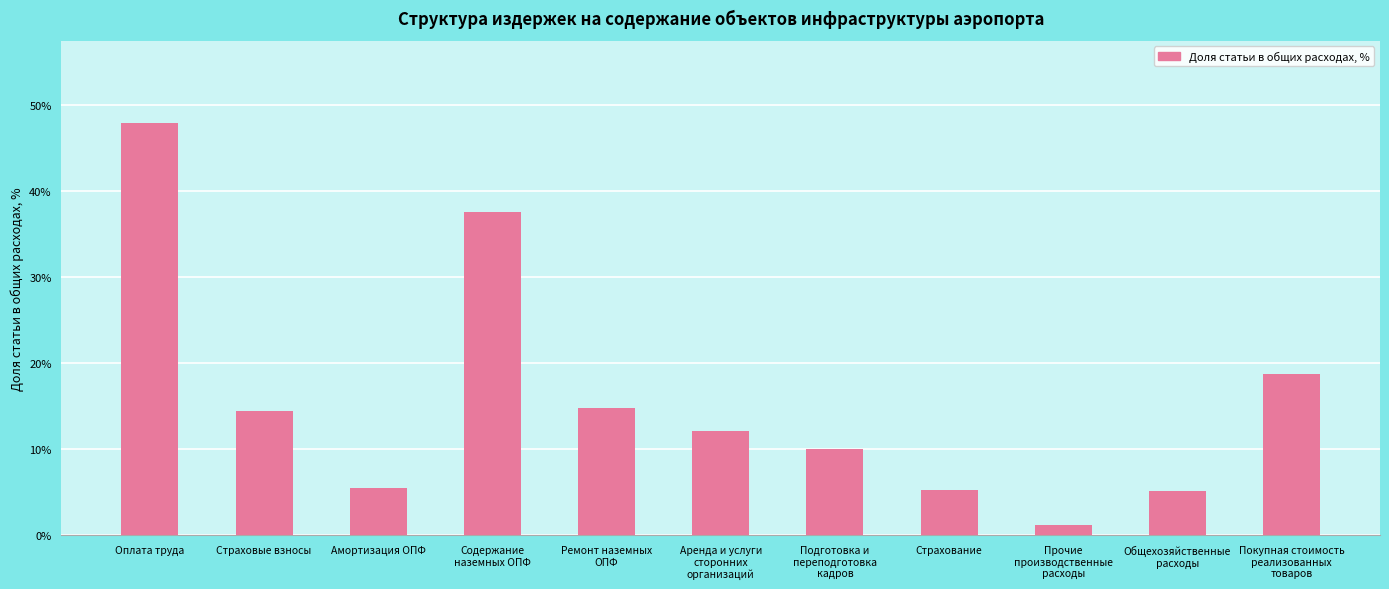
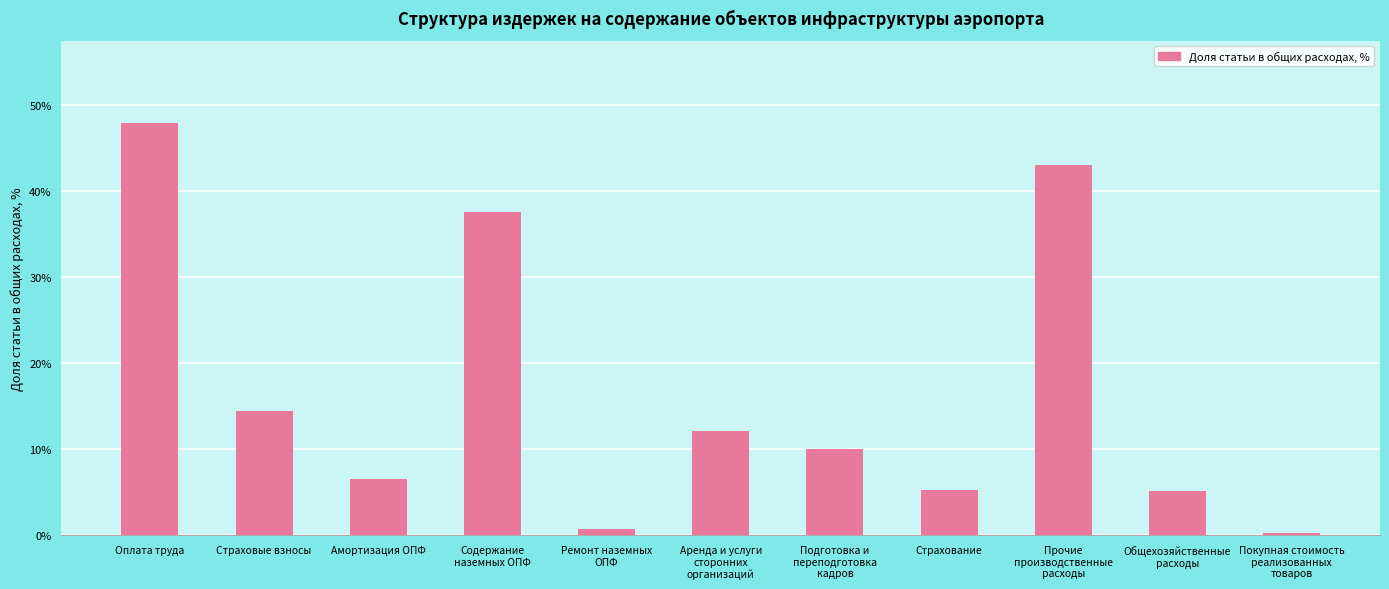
  {
    "Оплата труда": "48%",
    "Страховые взносы": "14%",
-   "Амортизация ОПФ": "6%",
+   "Амортизация ОПФ": "7%",
    "Содержание наземных ОПФ": "38%",
-   "Ремонт наземных ОПФ": "15%",
+   "Ремонт наземных ОПФ": "1%",
    "Аренда и услуги сторонних организаций": "12%",
    "Подготовка и переподготовка кадров": "10%",
    "Страхование": "5%",
-   "Прочие производственные расходы": "1%",
+   "Прочие производственные расходы": "43%",
    "Общехозяйственные расходы": "5%",
-   "Покупная стоимость реализованных товаров": "19%"
+   "Покупная стоимость реализованных товаров": "0%"
  }
